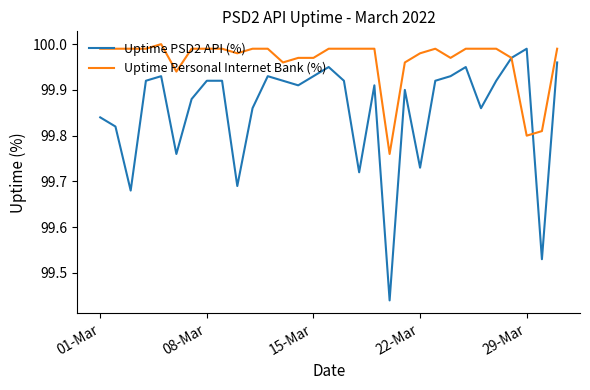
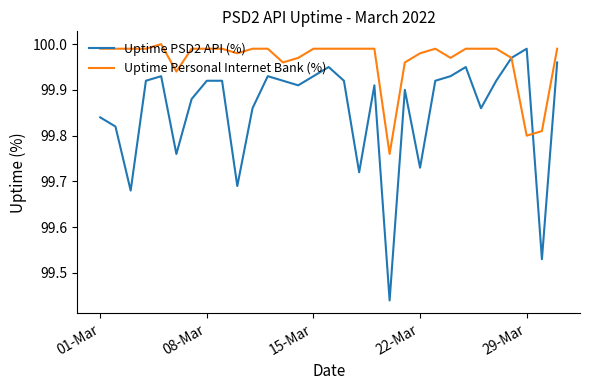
  {
    "Uptime PSD2 API (%)": {
      "01-Mar": 99.84,
      "08-Mar": 99.92,
      "15-Mar": 99.93,
      "22-Mar": 99.73,
      "29-Mar": 99.99
    },
    "Uptime Personal Internet Bank (%)": {
      "01-Mar": 99.99,
      "08-Mar": 99.99,
-     "15-Mar": 99.97,
+     "15-Mar": 99.99,
      "22-Mar": 99.98,
      "29-Mar": 99.80
    }
  }
